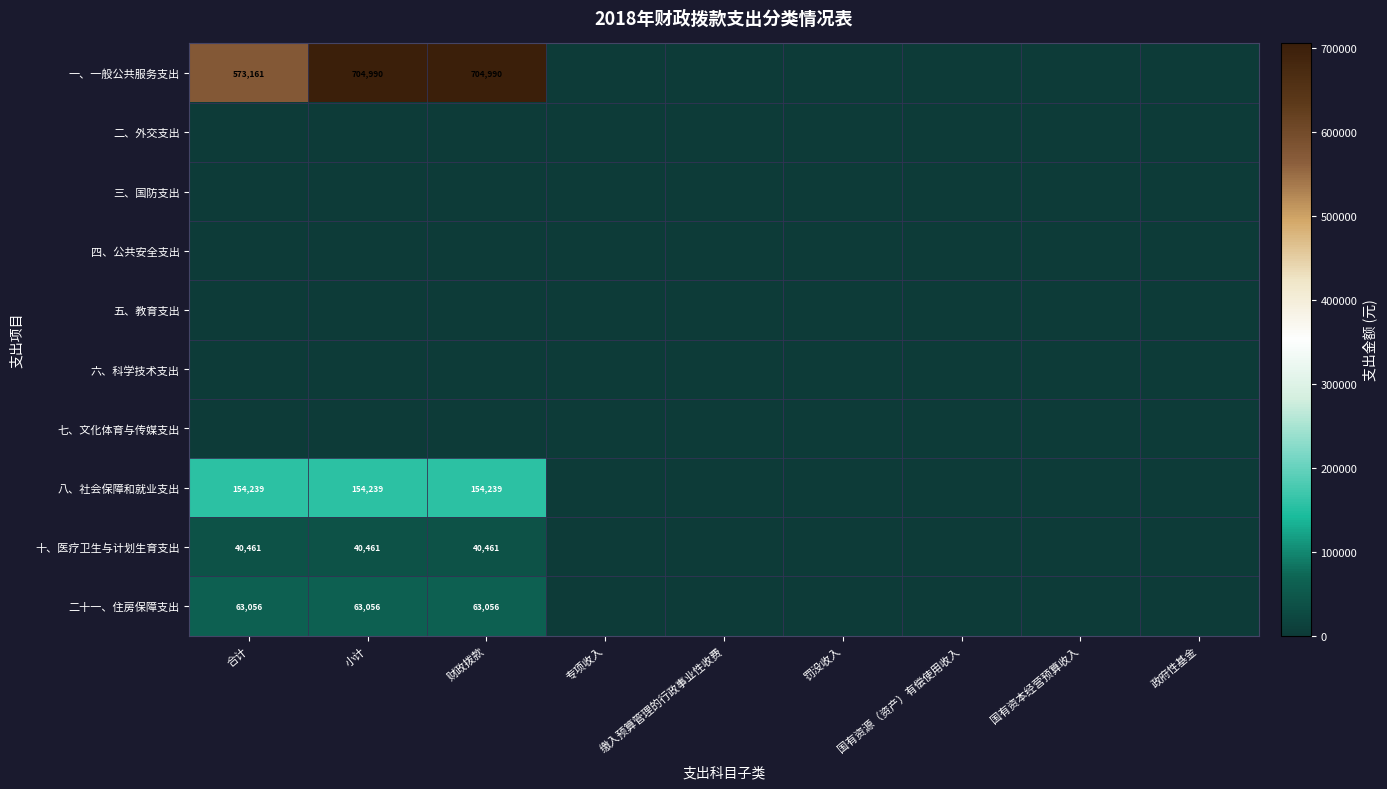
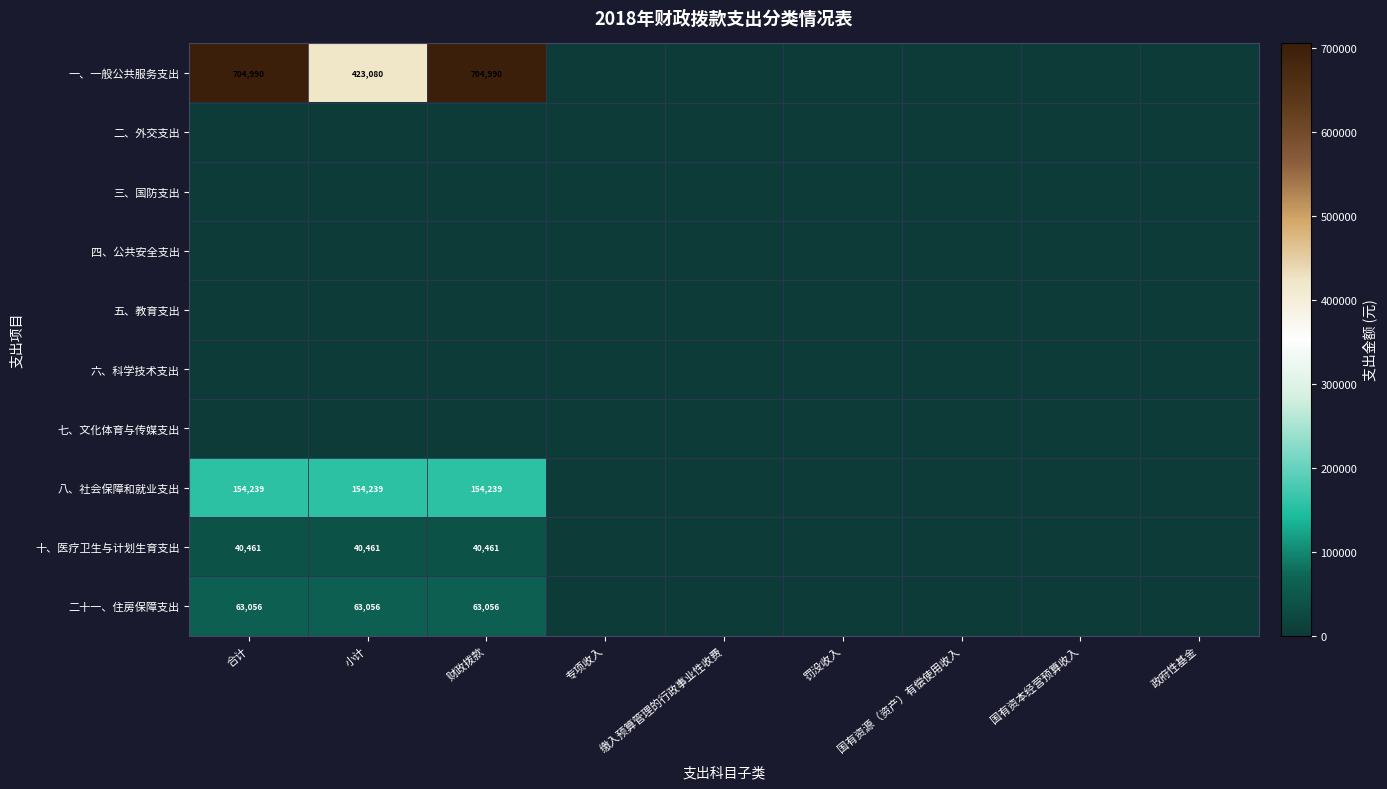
  {
    "一、一般公共服务支出": {
-     "合计": "573,161",
-     "小计": "704,990",
+     "合计": "704,990",
+     "小计": "423,080",
      "财政拨款": "704,990"
    },
    "八、社会保障和就业支出": {
      "合计": "154,239",
      "小计": "154,239",
      "财政拨款": "154,239"
    },
    "十、医疗卫生与计划生育支出": {
      "合计": "40,461",
      "小计": "40,461",
      "财政拨款": "40,461"
    },
    "二十一、住房保障支出": {
      "合计": "63,056",
      "小计": "63,056",
      "财政拨款": "63,056"
    }
  }
